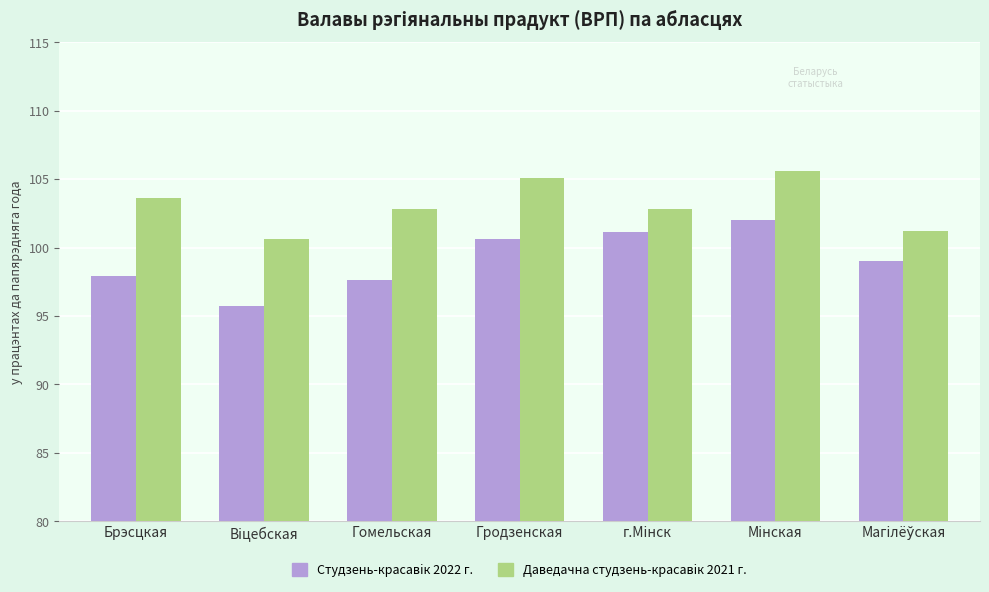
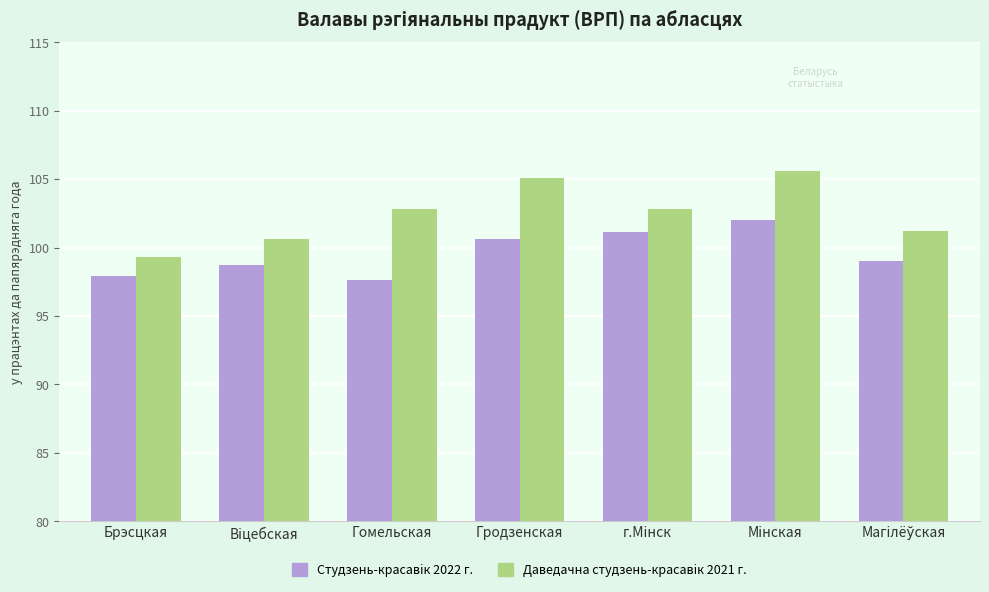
  {
    "Студзень-красавiк 2022 г.": {
      "Брэсцкая": 97.9,
-     "Віцебская": 95.7,
+     "Віцебская": 98.7,
      "Гомельская": 97.6,
      "Гродзенская": 100.6,
      "г.Мінск": 101.1,
      "Мінская": 102.0,
      "Магілёўская": 99.0
    },
    "Даведачна студзень-красавiк 2021 г.": {
-     "Брэсцкая": 103.6,
+     "Брэсцкая": 99.3,
      "Віцебская": 100.6,
      "Гомельская": 102.8,
      "Гродзенская": 105.1,
      "г.Мінск": 102.8,
      "Мінская": 105.6,
      "Магілёўская": 101.2
    }
  }
